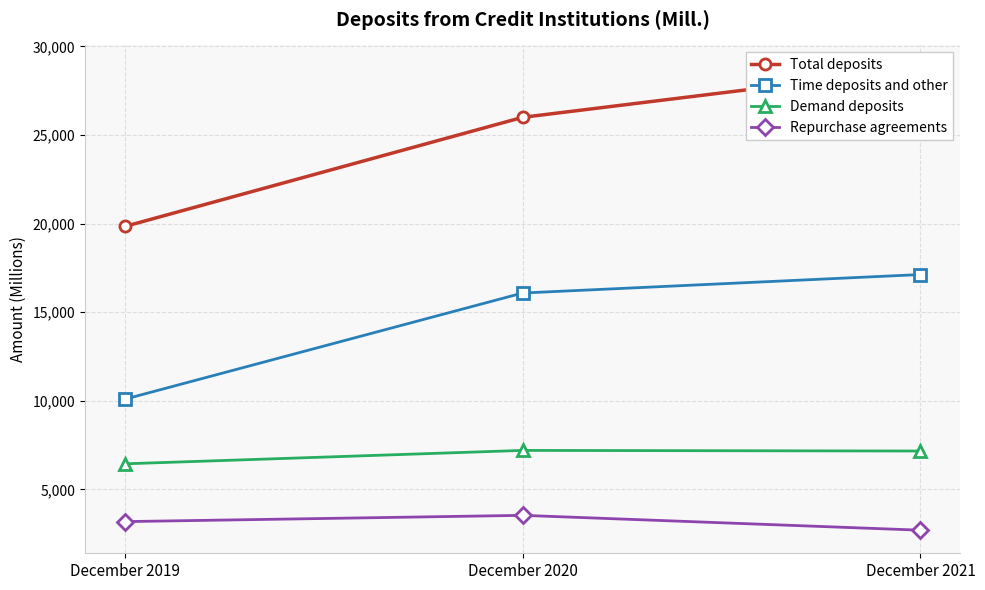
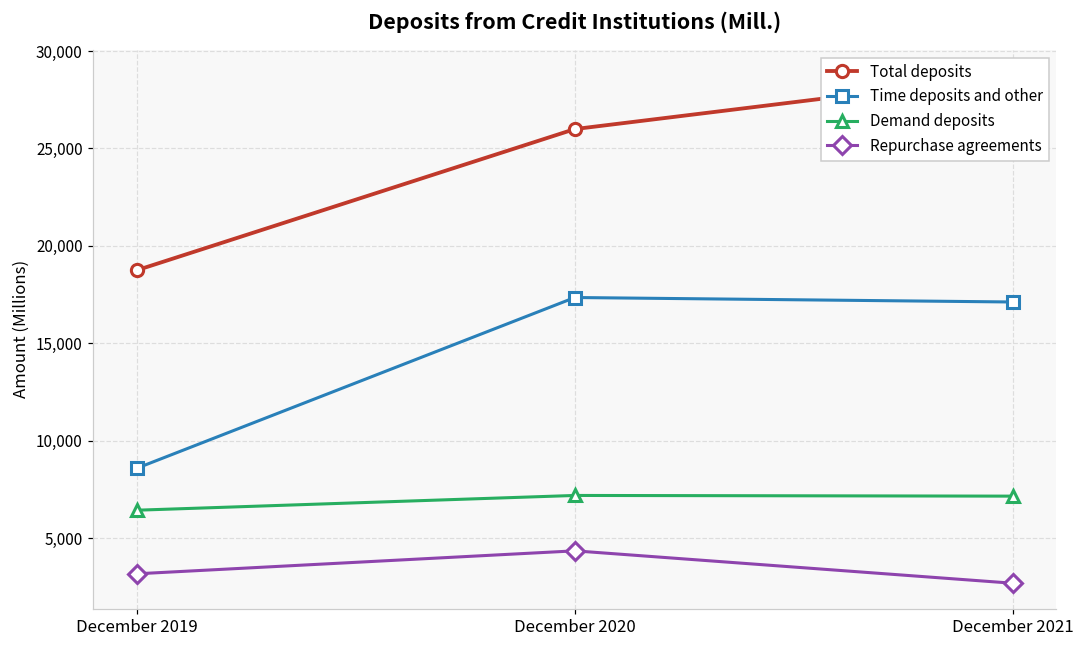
  {
    "Total deposits": {
-     "December 2019": "19,800",
+     "December 2019": "18,800",
      "December 2020": "26,000"
    },
    "Time deposits and other": {
-     "December 2019": "10,100",
-     "December 2020": "16,100",
+     "December 2019": "8,600",
+     "December 2020": "17,400",
      "December 2021": "17,100"
    },
    "Demand deposits": {
      "December 2019": "6,400",
      "December 2020": "7,200",
      "December 2021": "7,200"
    },
    "Repurchase agreements": {
      "December 2019": "3,200",
-     "December 2020": "3,500",
+     "December 2020": "4,400",
      "December 2021": "2,700"
    }
  }
